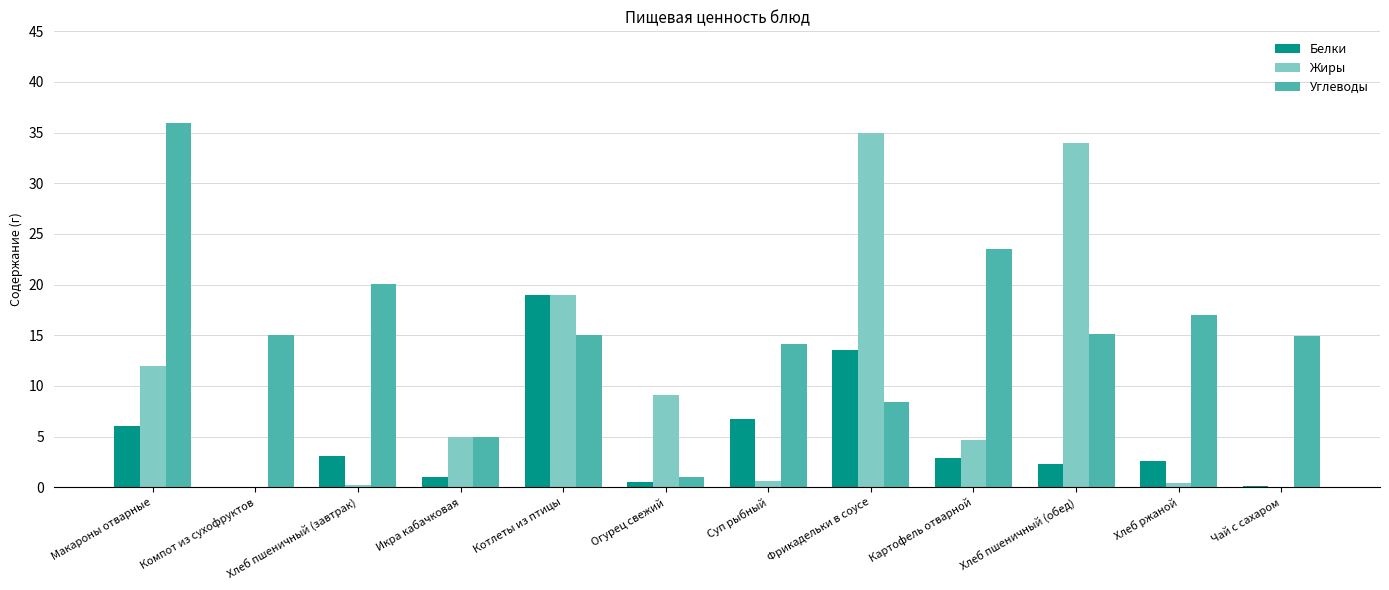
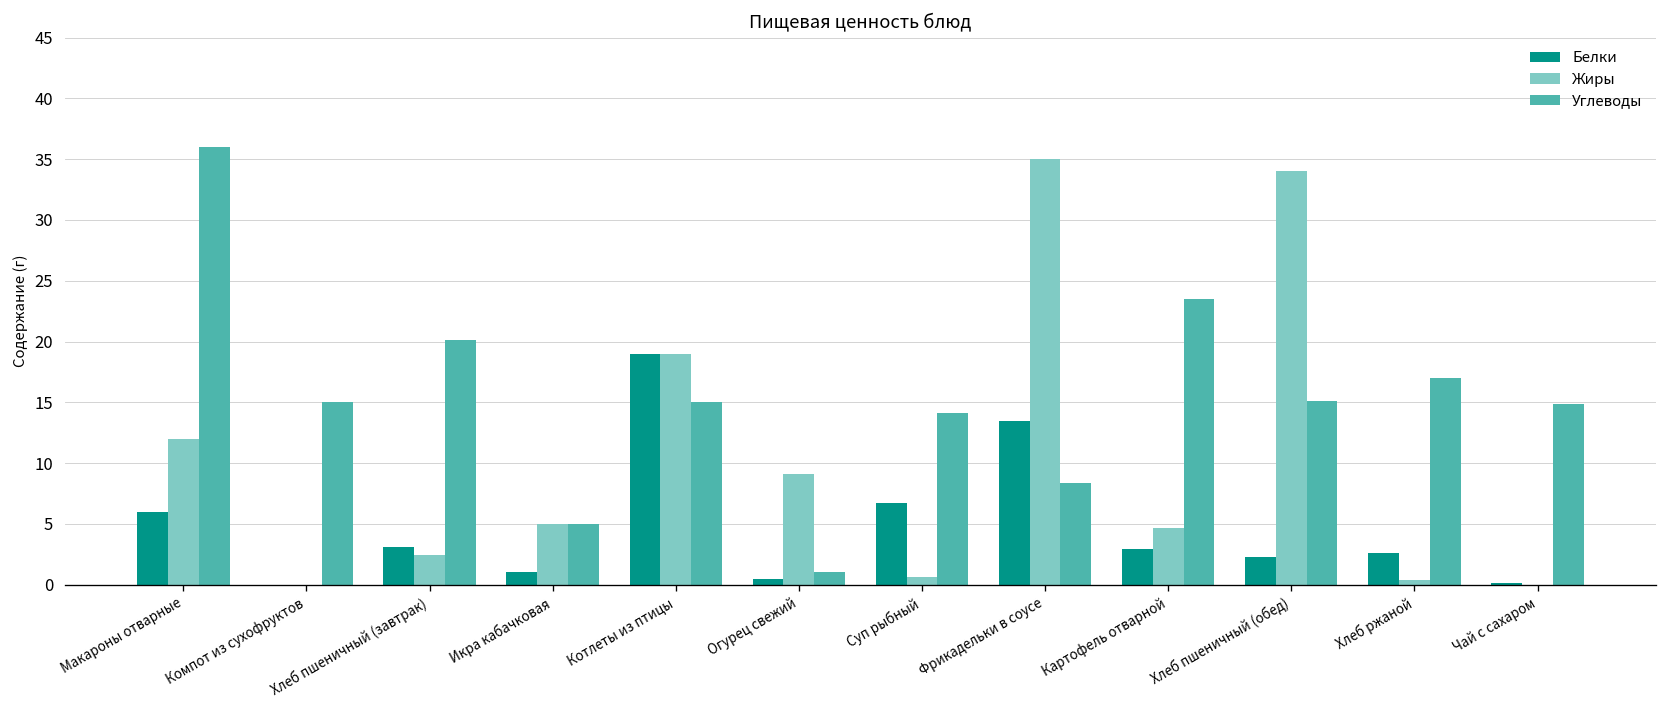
  {
    "Белки": {
      "Макароны отварные": 6.0,
      "Компот из сухофруктов": 0.0,
      "Хлеб пшеничный (завтрак)": 3.1,
      "Икра кабачковая": 1.0,
      "Котлеты из птицы": 19.0,
      "Огурец свежий": 0.5,
      "Суп рыбный": 6.7,
      "Фрикадельки в соусе": 13.5,
      "Картофель отварной": 2.9,
      "Хлеб пшеничный (обед)": 2.3,
      "Хлеб ржаной": 2.6
    },
    "Жиры": {
      "Макароны отварные": 12.0,
      "Компот из сухофруктов": 0.0,
-     "Хлеб пшеничный (завтрак)": 0.2,
+     "Хлеб пшеничный (завтрак)": 2.4,
      "Икра кабачковая": 5.0,
      "Котлеты из птицы": 19.0,
      "Огурец свежий": 9.1,
      "Суп рыбный": 0.6,
      "Фрикадельки в соусе": 35.0,
      "Картофель отварной": 4.7,
      "Хлеб пшеничный (обед)": 34.0,
      "Хлеб ржаной": 0.4,
      "Чай с сахаром": 0.0
    },
    "Углеводы": {
      "Макароны отварные": 36.0,
      "Компот из сухофруктов": 15.0,
      "Хлеб пшеничный (завтрак)": 20.1,
      "Икра кабачковая": 5.0,
      "Котлеты из птицы": 15.0,
      "Огурец свежий": 1.0,
      "Суп рыбный": 14.1,
      "Фрикадельки в соусе": 8.4,
      "Картофель отварной": 23.5,
      "Хлеб пшеничный (обед)": 15.1,
      "Хлеб ржаной": 17.0,
      "Чай с сахаром": 14.9
    }
  }
